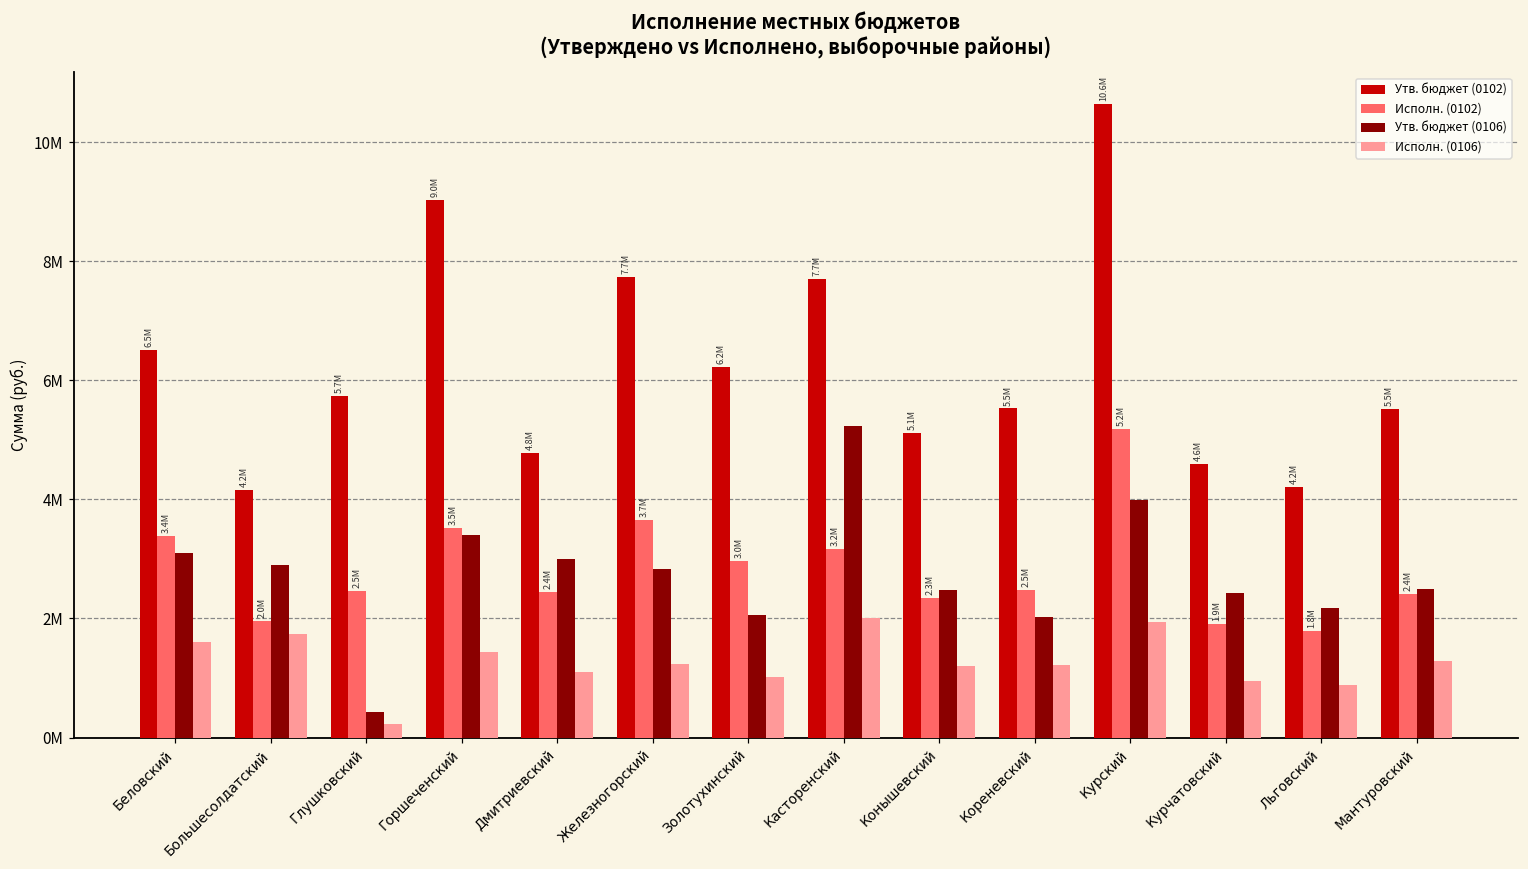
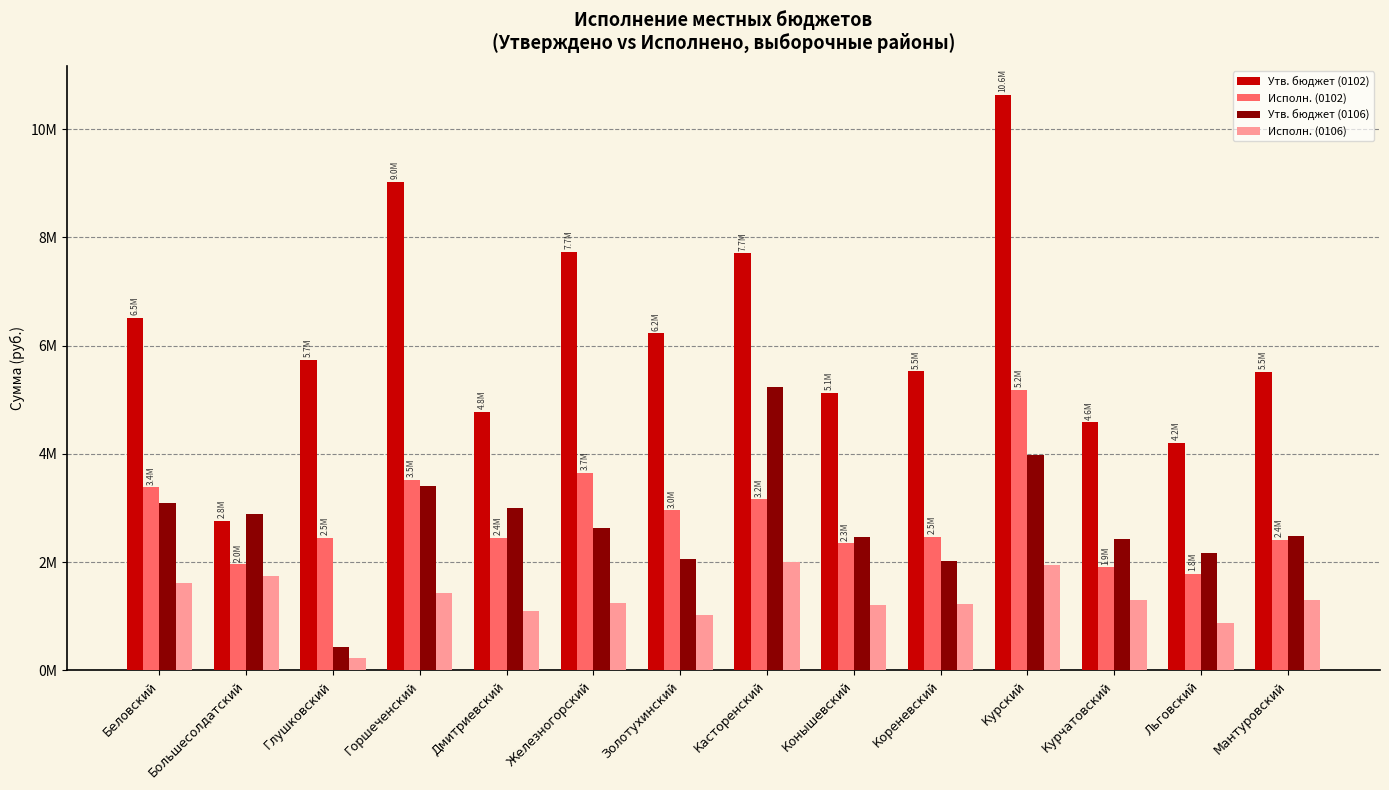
  {
    "Утв. бюджет (0102)": {
      "Беловский": "6.5M",
-     "Большесолдатский": "4.2M",
+     "Большесолдатский": "2.8M",
      "Глушковский": "5.7M",
      "Горшеченский": "9.0M",
      "Дмитриевский": "4.8M",
      "Железногорский": "7.7M",
      "Золотухинский": "6.2M",
      "Касторенский": "7.7M",
      "Конышевский": "5.1M",
      "Кореневский": "5.5M",
      "Курский": "10.6M",
      "Курчатовский": "4.6M",
      "Льговский": "4.2M",
      "Мантуровский": "5.5M"
    },
    "Исполн. (0102)": {
      "Беловский": "3.4M",
      "Большесолдатский": "2.0M",
      "Глушковский": "2.5M",
      "Горшеченский": "3.5M",
      "Дмитриевский": "2.4M",
      "Железногорский": "3.7M",
      "Золотухинский": "3.0M",
      "Касторенский": "3.2M",
      "Конышевский": "2.3M",
      "Кореневский": "2.5M",
      "Курский": "5.2M",
      "Курчатовский": "1.9M",
      "Льговский": "1.8M",
      "Мантуровский": "2.4M"
    },
    "Утв. бюджет (0106)": {
      "Беловский": "3100000",
      "Большесолдатский": "2900000",
      "Глушковский": "400000",
      "Горшеченский": "3400000",
      "Дмитриевский": "3000000",
-     "Железногорский": "2800000",
+     "Железногорский": "2600000",
      "Золотухинский": "2100000",
      "Касторенский": "5200000",
      "Конышевский": "2500000",
      "Кореневский": "2000000",
      "Курский": "4000000",
      "Курчатовский": "2400000",
      "Льговский": "2200000",
      "Мантуровский": "2500000"
    },
    "Исполн. (0106)": {
      "Беловский": "1600000",
      "Большесолдатский": "1700000",
      "Глушковский": "200000",
      "Горшеченский": "1400000",
      "Дмитриевский": "1100000",
      "Железногорский": "1200000",
      "Золотухинский": "1000000",
      "Касторенский": "2000000",
      "Конышевский": "1200000",
      "Кореневский": "1200000",
      "Курский": "1900000",
-     "Курчатовский": "1000000",
+     "Курчатовский": "1300000",
      "Льговский": "900000",
      "Мантуровский": "1300000"
    }
  }
